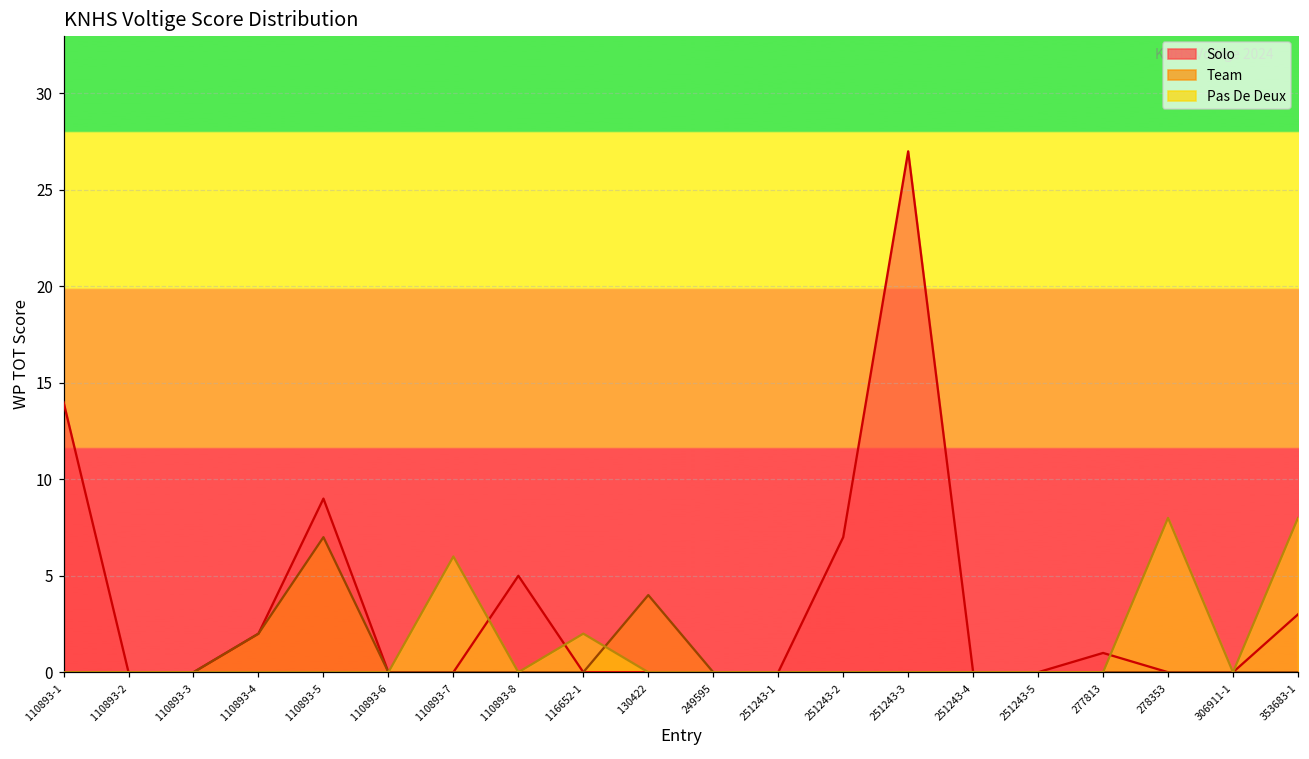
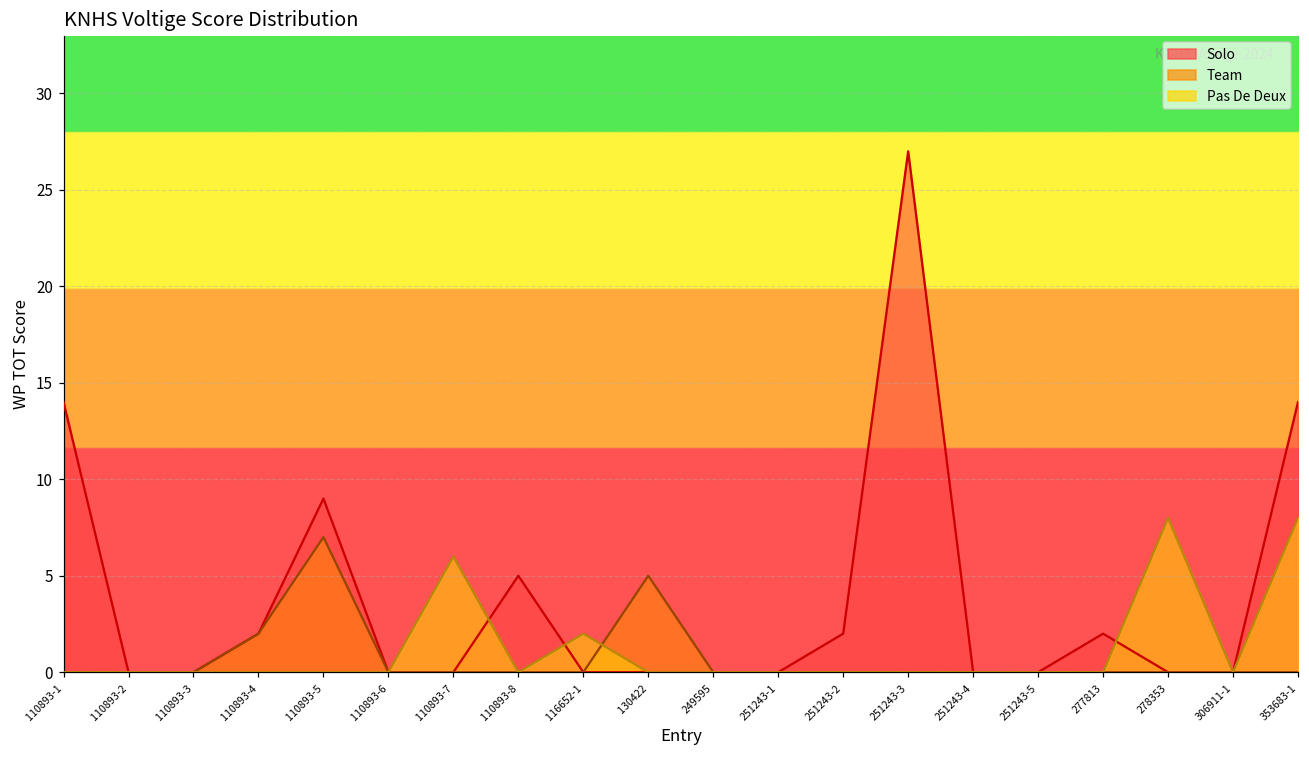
  {
    "Solo": {
      "110893-1": 14,
      "110893-5": 9,
      "110893-8": 5,
-     "251243-2": 7,
+     "251243-2": 2,
      "251243-3": 27,
-     "277813": 1,
-     "353683-1": 3
+     "277813": 2,
+     "353683-1": 14
    },
    "Team": {
      "110893-5": 7,
-     "130422": 4,
+     "130422": 5,
      "353683-1": 0
    },
    "Pas De Deux": {
      "110893-4": 0,
      "110893-5": 0,
      "110893-7": 6,
      "116652-1": 2,
      "278353": 8,
      "353683-1": 8
    }
  }
